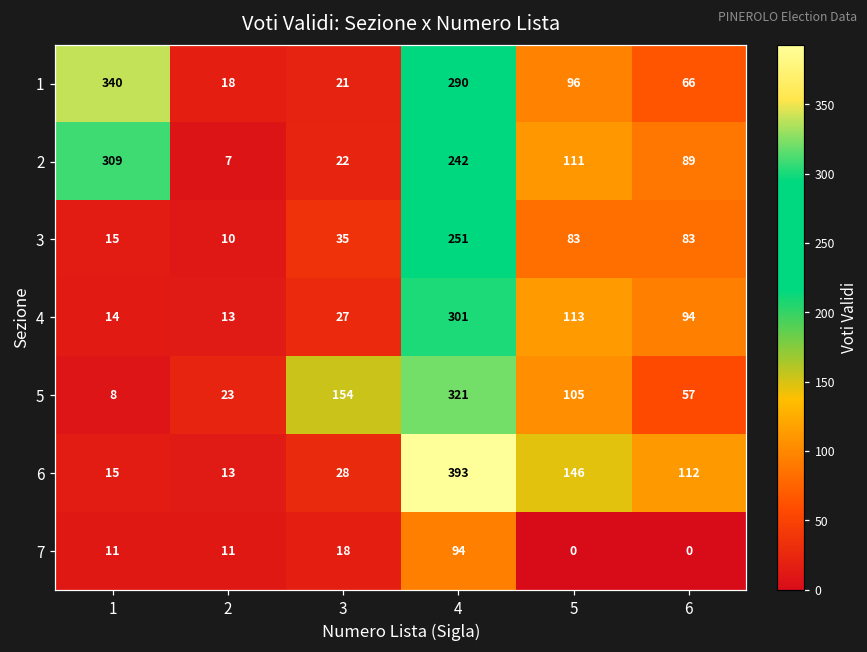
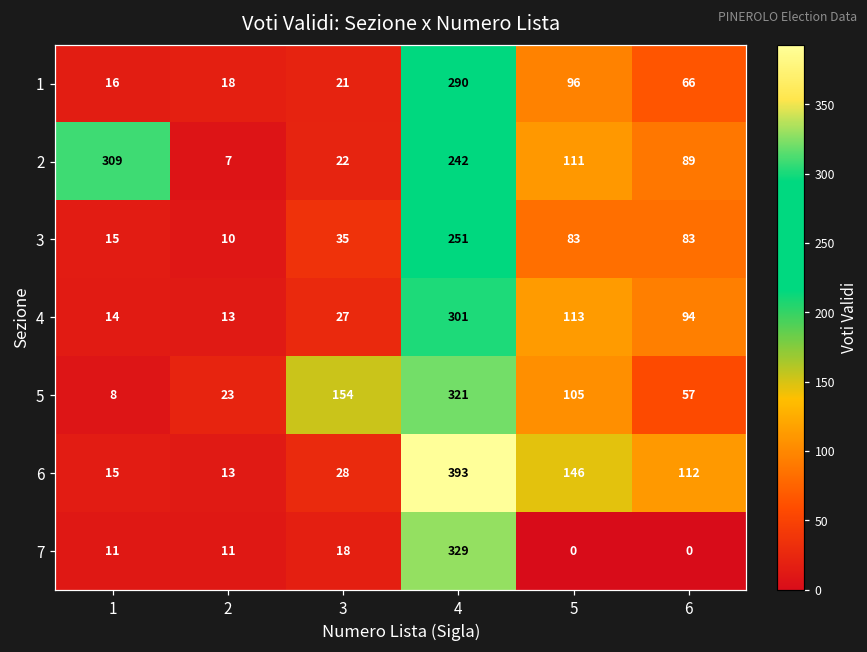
  {
    "1": {
-     "1": 340,
+     "1": 16,
      "2": 18,
      "3": 21,
      "4": 290,
      "5": 96,
      "6": 66
    },
    "2": {
      "1": 309,
      "2": 7,
      "3": 22,
      "4": 242,
      "5": 111,
      "6": 89
    },
    "3": {
      "1": 15,
      "2": 10,
      "3": 35,
      "4": 251,
      "5": 83,
      "6": 83
    },
    "4": {
      "1": 14,
      "2": 13,
      "3": 27,
      "4": 301,
      "5": 113,
      "6": 94
    },
    "5": {
      "1": 8,
      "2": 23,
      "3": 154,
      "4": 321,
      "5": 105,
      "6": 57
    },
    "6": {
      "1": 15,
      "2": 13,
      "3": 28,
      "4": 393,
      "5": 146,
      "6": 112
    },
    "7": {
      "1": 11,
      "2": 11,
      "3": 18,
-     "4": 94,
+     "4": 329,
      "5": 0,
      "6": 0
    }
  }
